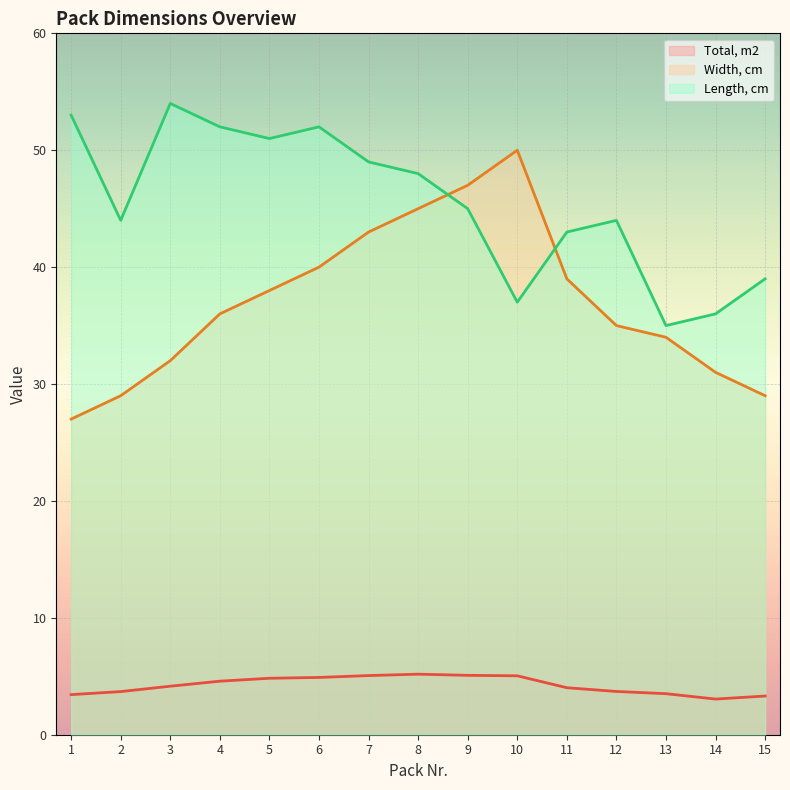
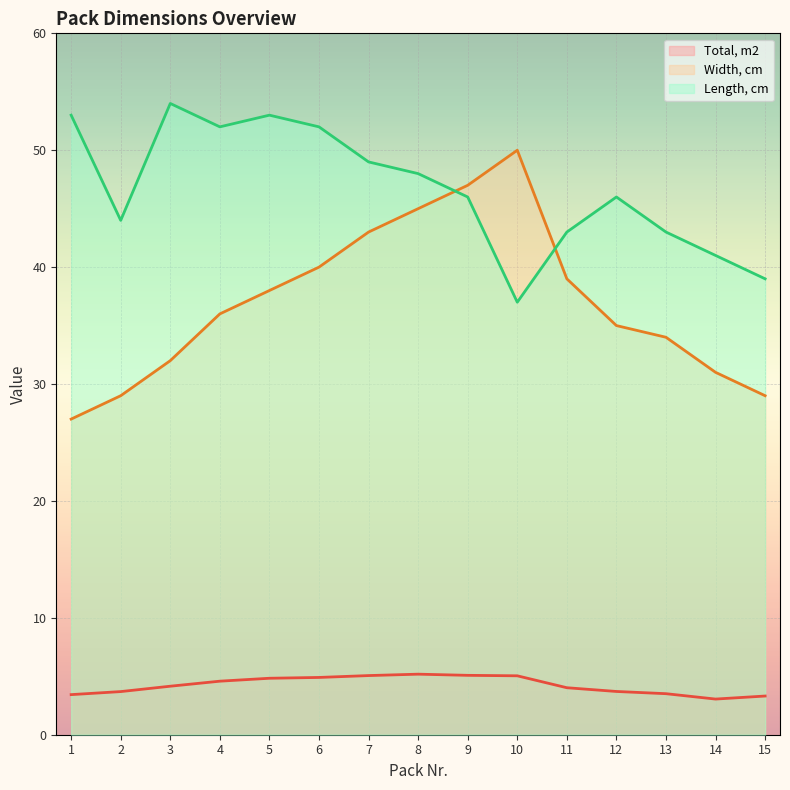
  {
    "Length, cm": {
      "1": 53,
      "2": 44,
      "3": 54,
      "4": 52,
-     "5": 51,
+     "5": 53,
      "6": 52,
      "7": 49,
      "8": 48,
-     "9": 45,
+     "9": 46,
      "10": 37,
      "11": 43,
-     "12": 44,
-     "13": 35,
-     "14": 36,
+     "12": 46,
+     "13": 43,
+     "14": 41,
      "15": 39
    }
  }
